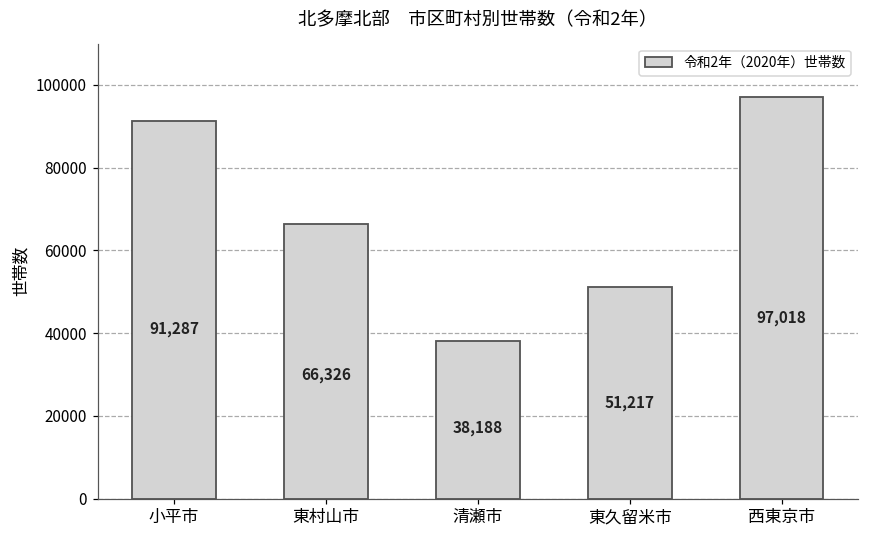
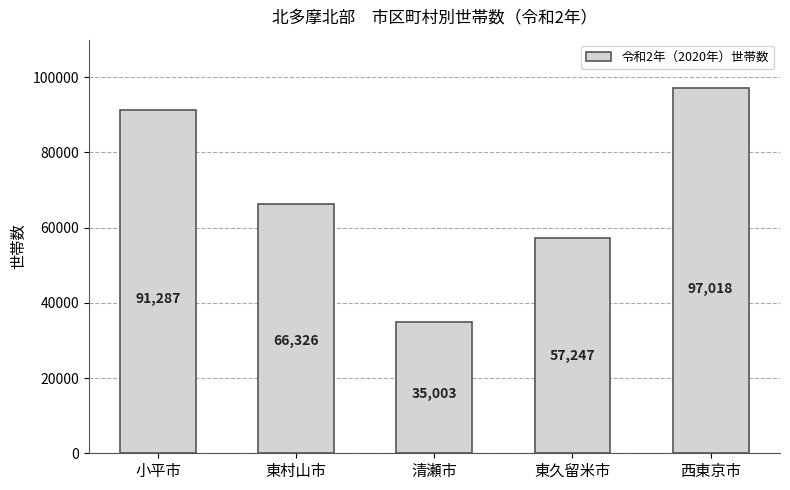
  {
    "小平市": "91,287",
    "東村山市": "66,326",
-   "清瀬市": "38,188",
-   "東久留米市": "51,217",
+   "清瀬市": "35,003",
+   "東久留米市": "57,247",
    "西東京市": "97,018"
  }
